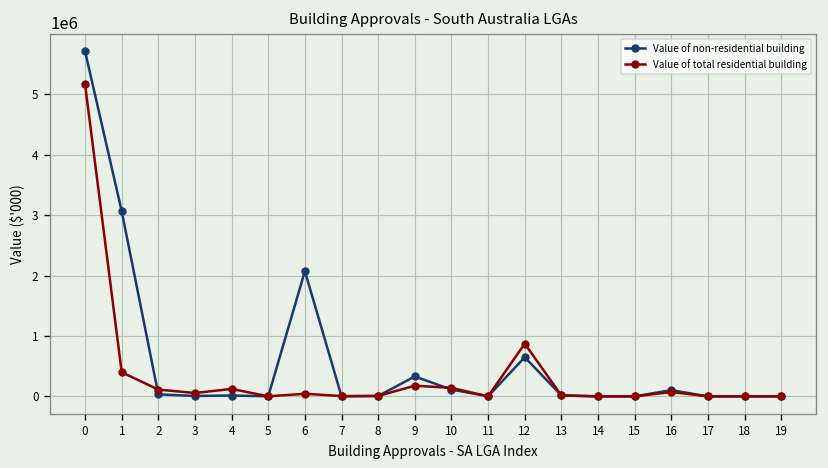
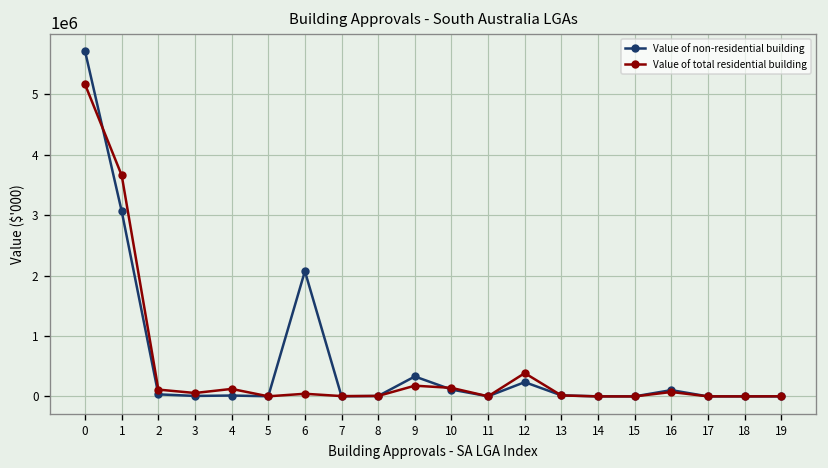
  {
    "Value of non-residential building": {
      "0": 5700000,
      "1": 3100000,
      "2": 0,
      "4": 0,
      "6": 2100000,
      "9": 300000,
-     "12": 600000
+     "12": 200000
    },
    "Value of total residential building": {
      "0": 5200000,
-     "1": 400000,
+     "1": 3700000,
      "2": 100000,
      "4": 100000,
      "6": 0,
      "9": 200000,
-     "12": 900000
+     "12": 400000
    }
  }
